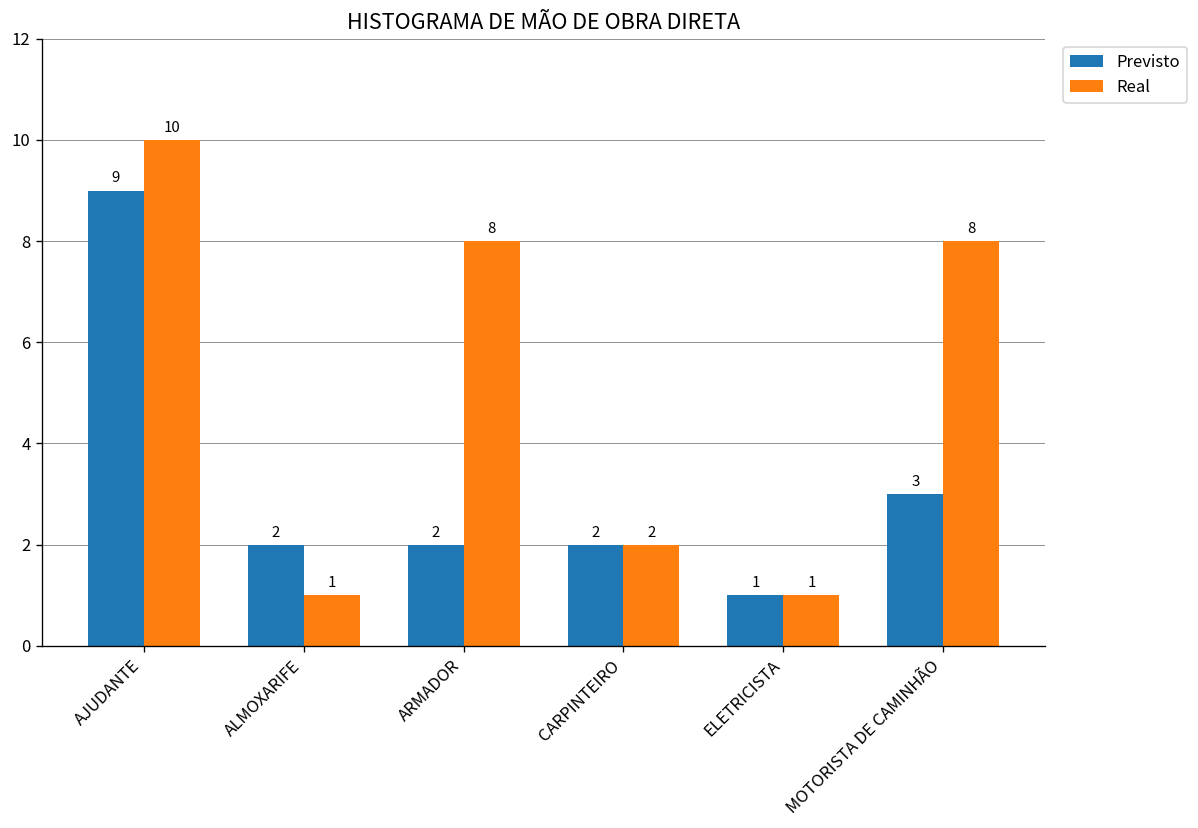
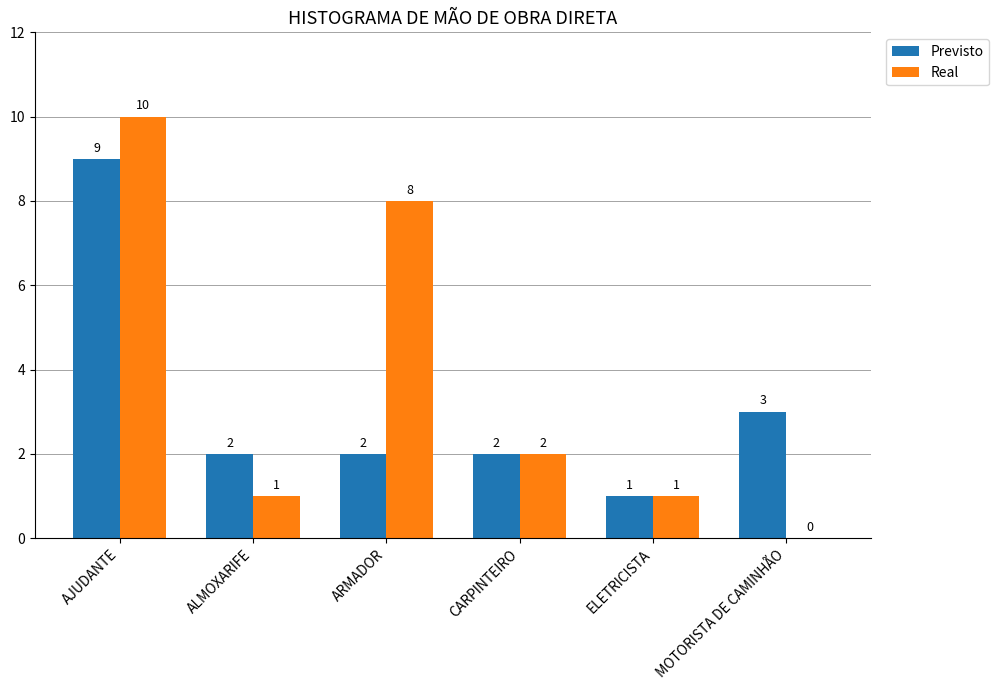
  {
    "Previsto": {
      "AJUDANTE": 9,
      "ALMOXARIFE": 2,
      "ARMADOR": 2,
      "CARPINTEIRO": 2,
      "ELETRICISTA": 1,
      "MOTORISTA DE CAMINHÃO": 3
    },
    "Real": {
      "AJUDANTE": 10,
      "ALMOXARIFE": 1,
      "ARMADOR": 8,
      "CARPINTEIRO": 2,
      "ELETRICISTA": 1,
-     "MOTORISTA DE CAMINHÃO": 8
+     "MOTORISTA DE CAMINHÃO": 0
    }
  }
